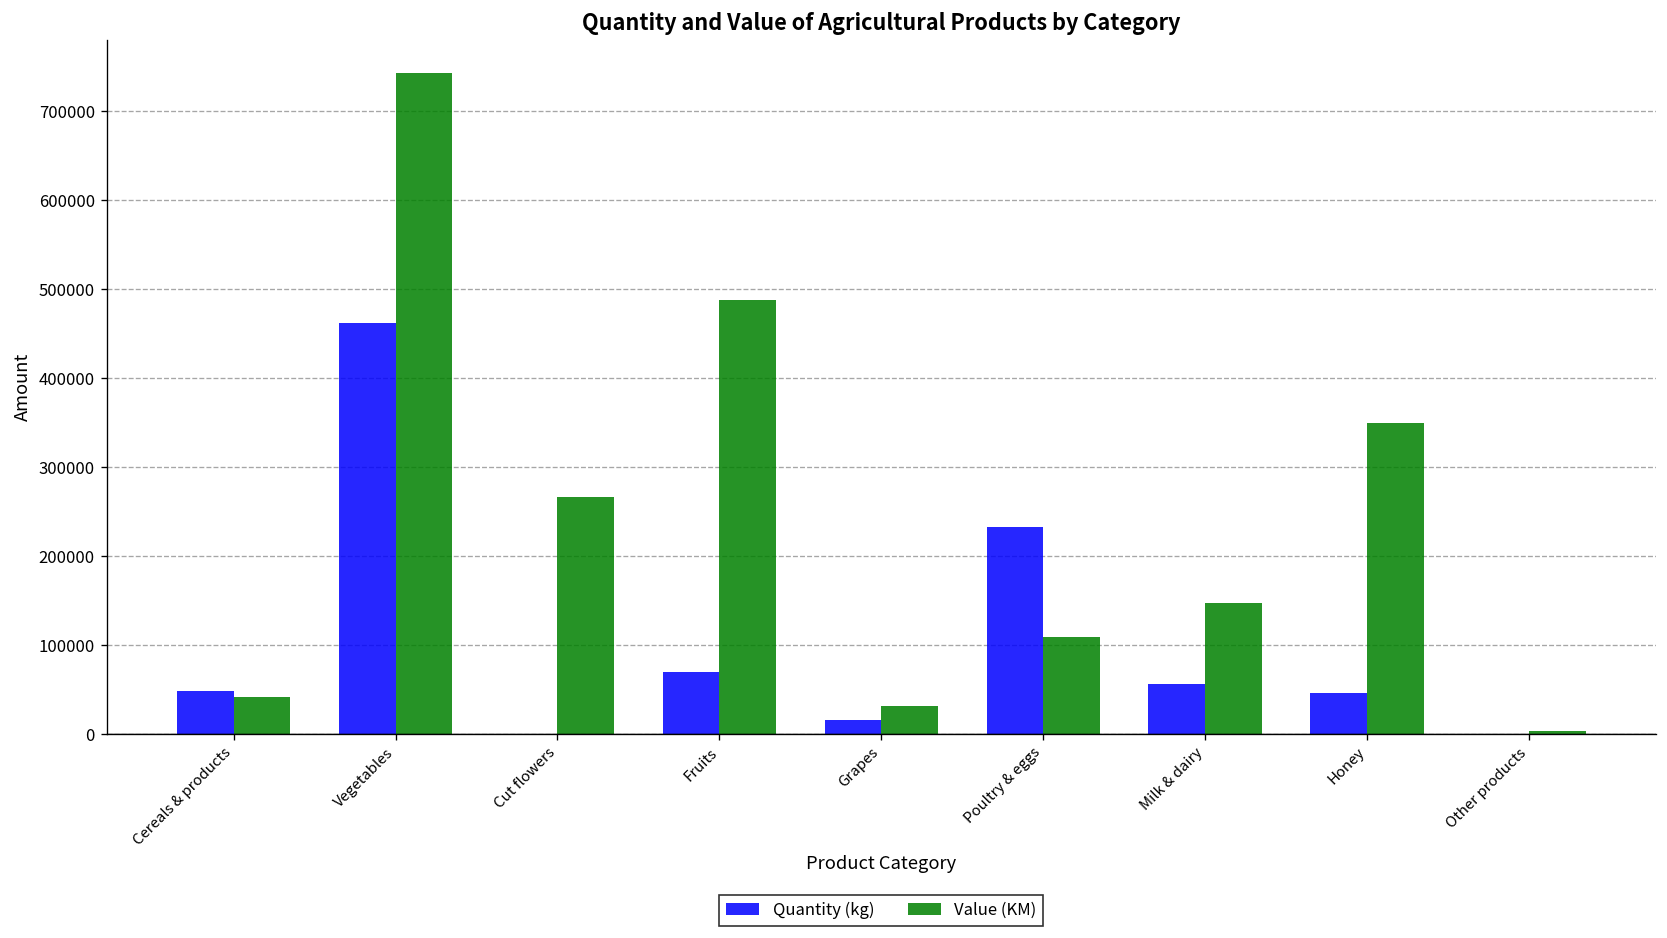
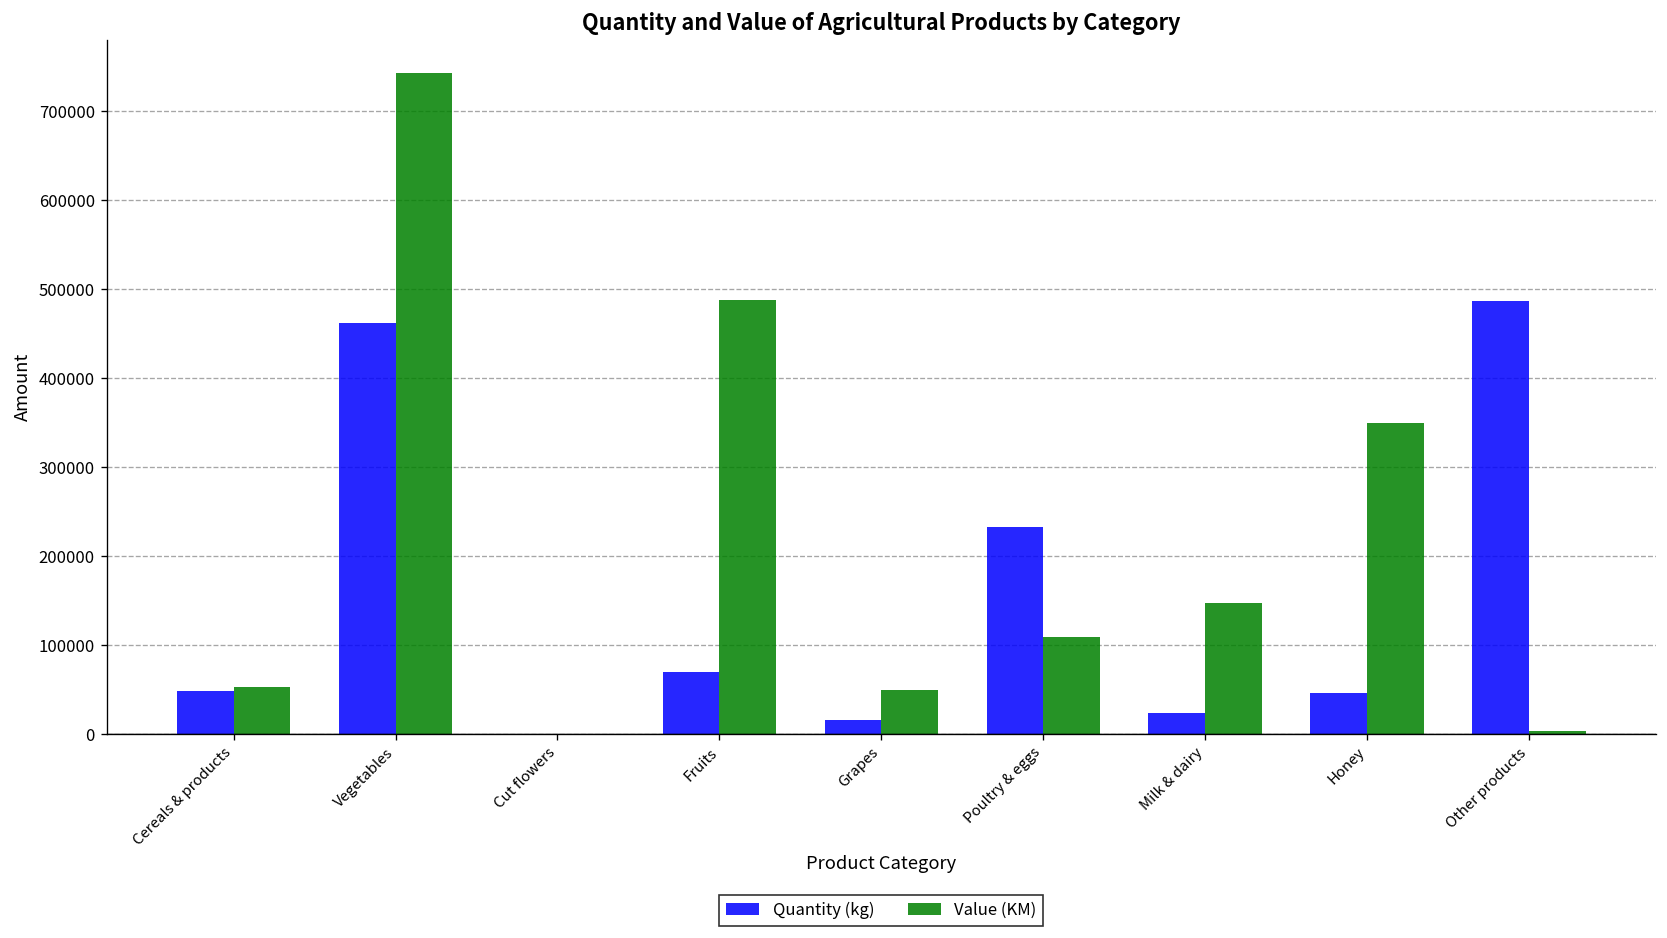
  {
    "Quantity (kg)": {
      "Cereals & products": 50000,
      "Vegetables": 460000,
      "Fruits": 70000,
      "Grapes": 20000,
      "Poultry & eggs": 230000,
-     "Milk & dairy": 60000,
+     "Milk & dairy": 20000,
      "Honey": 50000,
-     "Other products": 0
+     "Other products": 490000
    },
    "Value (KM)": {
-     "Cereals & products": 40000,
+     "Cereals & products": 50000,
      "Vegetables": 740000,
-     "Cut flowers": 270000,
+     "Cut flowers": 0,
      "Fruits": 490000,
-     "Grapes": 30000,
+     "Grapes": 50000,
      "Poultry & eggs": 110000,
      "Milk & dairy": 150000,
      "Honey": 350000
    }
  }
